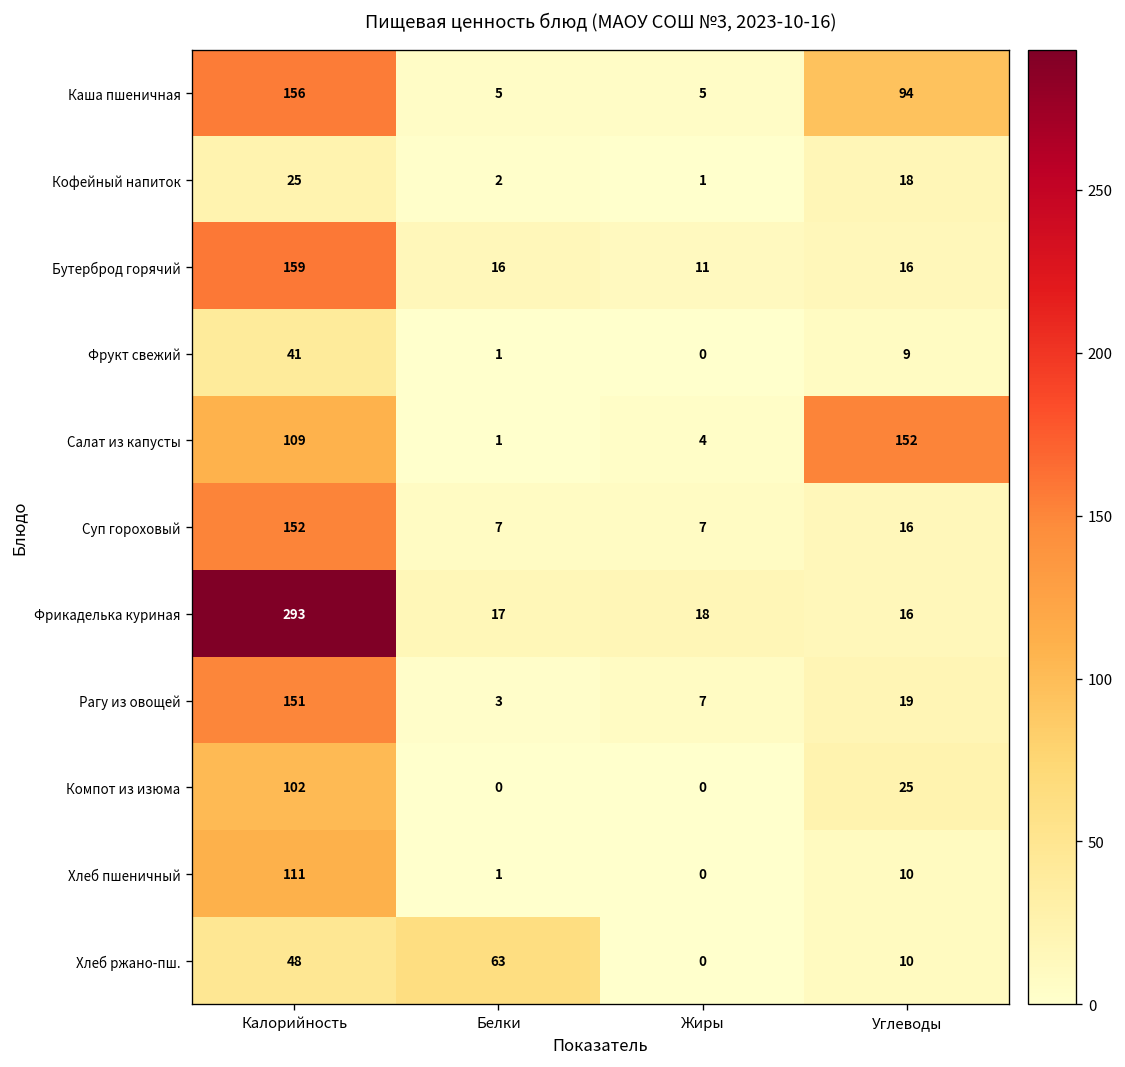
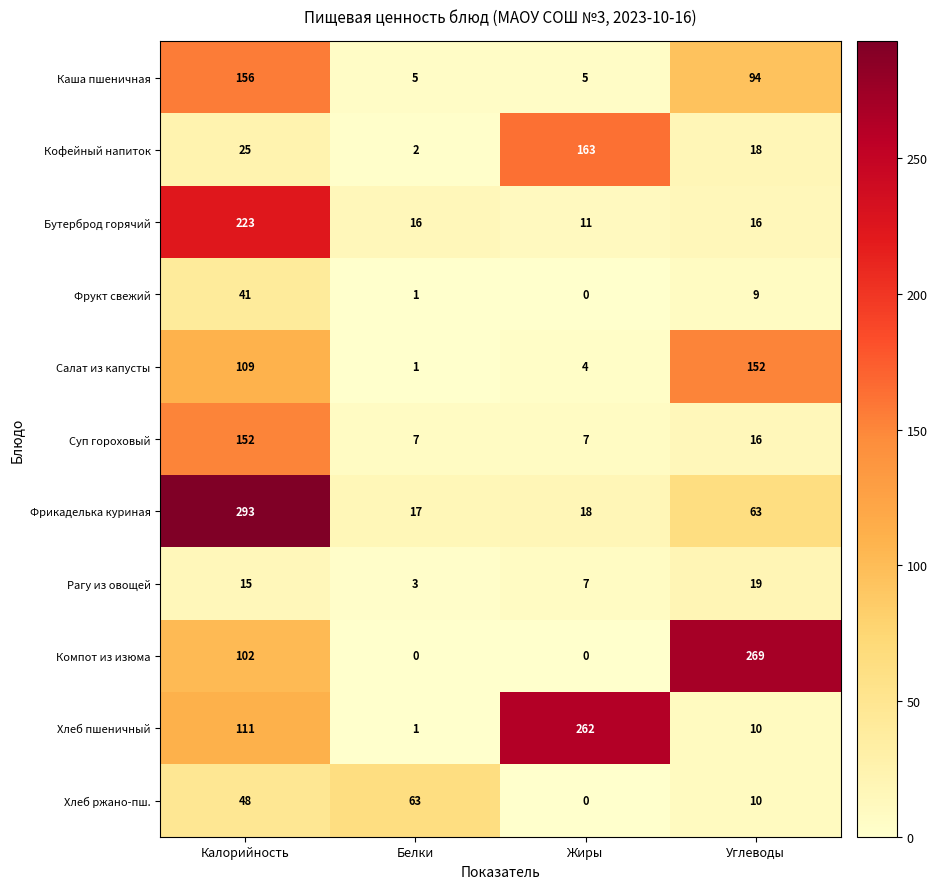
  {
    "Каша пшеничная": {
      "Калорийность": 156,
      "Белки": 5,
      "Жиры": 5,
      "Углеводы": 94
    },
    "Кофейный напиток": {
      "Калорийность": 25,
      "Белки": 2,
-     "Жиры": 1,
+     "Жиры": 163,
      "Углеводы": 18
    },
    "Бутерброд горячий": {
-     "Калорийность": 159,
+     "Калорийность": 223,
      "Белки": 16,
      "Жиры": 11,
      "Углеводы": 16
    },
    "Фрукт свежий": {
      "Калорийность": 41,
      "Белки": 1,
      "Жиры": 0,
      "Углеводы": 9
    },
    "Салат из капусты": {
      "Калорийность": 109,
      "Белки": 1,
      "Жиры": 4,
      "Углеводы": 152
    },
    "Суп гороховый": {
      "Калорийность": 152,
      "Белки": 7,
      "Жиры": 7,
      "Углеводы": 16
    },
    "Фрикаделька куриная": {
      "Калорийность": 293,
      "Белки": 17,
      "Жиры": 18,
-     "Углеводы": 16
+     "Углеводы": 63
    },
    "Рагу из овощей": {
-     "Калорийность": 151,
+     "Калорийность": 15,
      "Белки": 3,
      "Жиры": 7,
      "Углеводы": 19
    },
    "Компот из изюма": {
      "Калорийность": 102,
      "Белки": 0,
      "Жиры": 0,
-     "Углеводы": 25
+     "Углеводы": 269
    },
    "Хлеб пшеничный": {
      "Калорийность": 111,
      "Белки": 1,
-     "Жиры": 0,
+     "Жиры": 262,
      "Углеводы": 10
    },
    "Хлеб ржано-пш.": {
      "Калорийность": 48,
      "Белки": 63,
      "Жиры": 0,
      "Углеводы": 10
    }
  }
